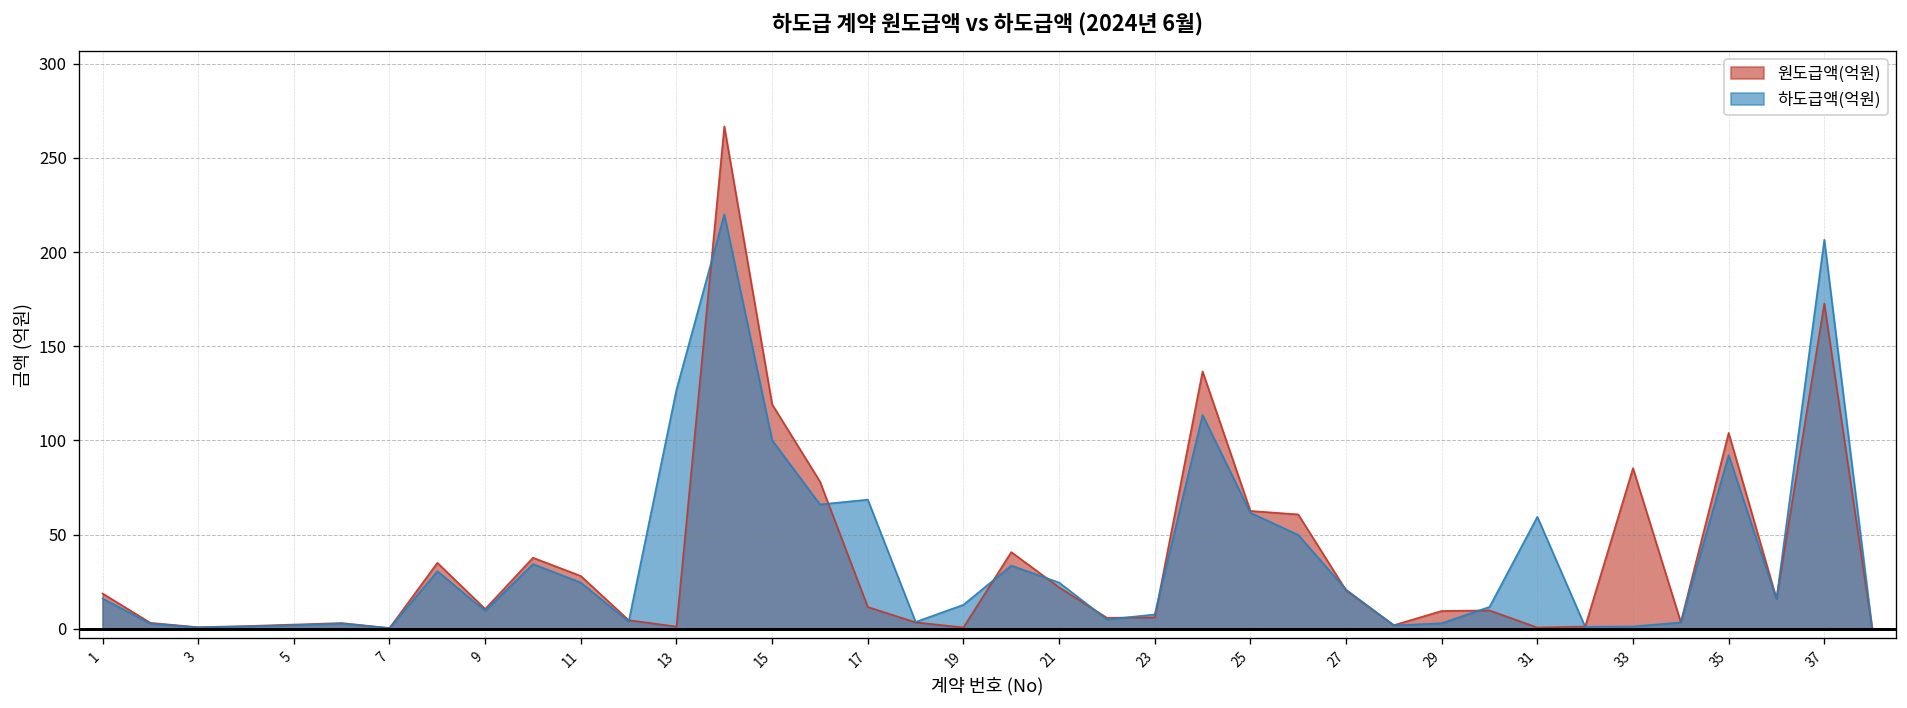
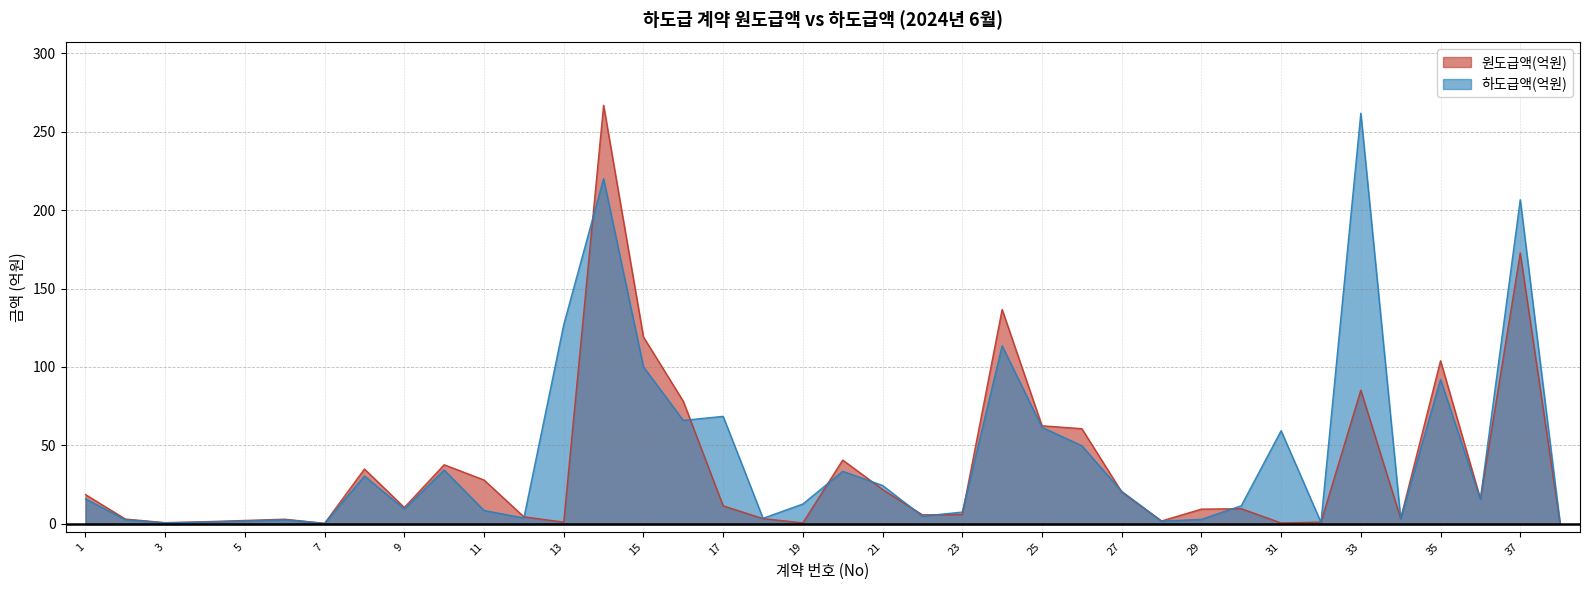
  {
    "원도급액(억원)": {
      "1": 19,
      "11": 28,
      "13": 1,
      "15": 119,
      "17": 12,
      "19": 1,
      "21": 22,
      "29": 9,
      "31": 1,
      "33": 85,
      "35": 104,
      "37": 173
    },
    "하도급액(억원)": {
      "1": 16,
-     "11": 25,
+     "11": 9,
      "13": 127,
      "15": 100,
      "17": 69,
      "19": 13,
      "21": 25,
      "29": 3,
      "31": 59,
-     "33": 1,
+     "33": 262,
      "35": 92,
      "37": 207
    }
  }
